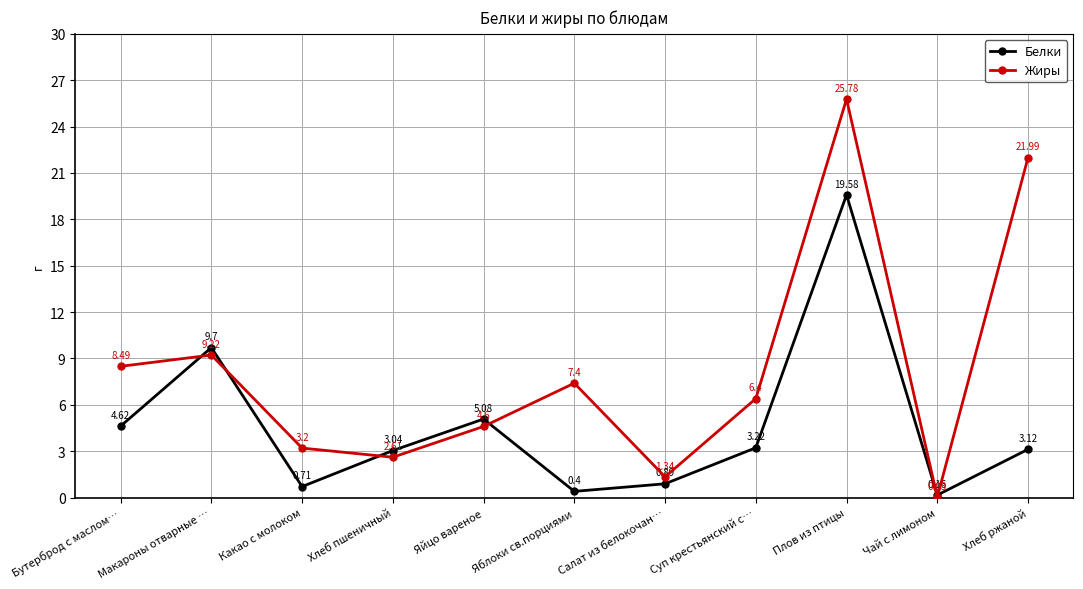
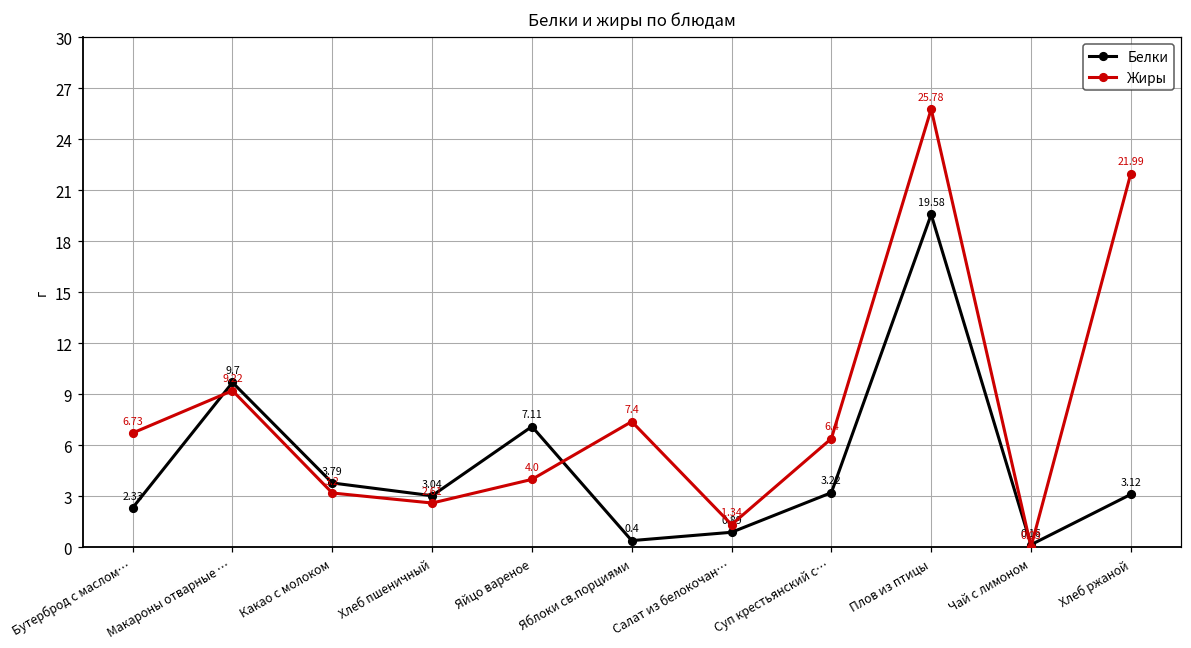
  {
    "Белки": {
-     "Бутерброд с маслом…": 4.62,
-     "Какао с молоком": 0.71,
-     "Яйцо вареное": 5.08,
+     "Бутерброд с маслом…": 2.33,
+     "Какао с молоком": 3.79,
+     "Яйцо вареное": 7.11,
      "Яблоки св.порциями": 0.4,
      "Суп крестьянский с…": 3.22,
      "Плов из птицы": 19.58,
      "Хлеб ржаной": 3.12
    },
    "Жиры": {
-     "Бутерброд с маслом…": 8.49,
-     "Яйцо вареное": 4.6,
+     "Бутерброд с маслом…": 6.73,
+     "Яйцо вареное": 4.0,
      "Яблоки св.порциями": 7.4,
      "Суп крестьянский с…": 6.4,
      "Плов из птицы": 25.78,
      "Хлеб ржаной": 21.99
    }
  }
